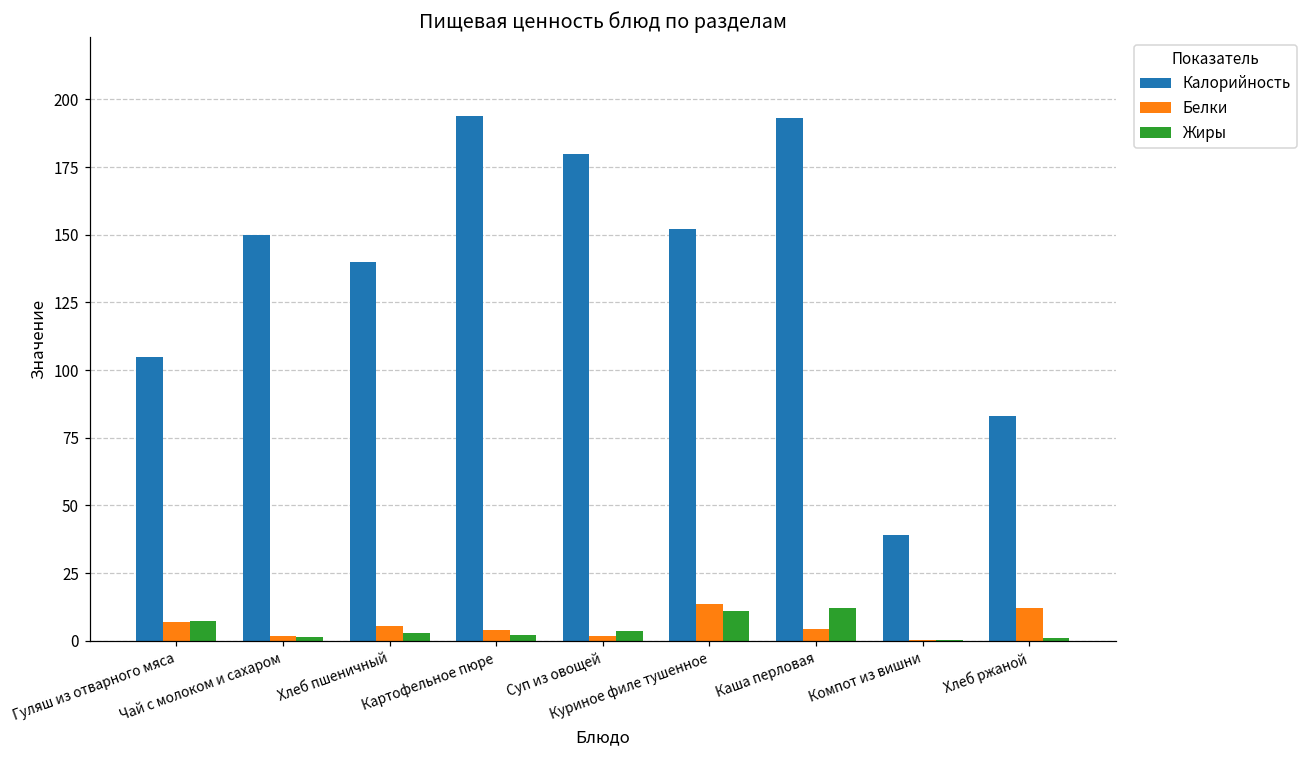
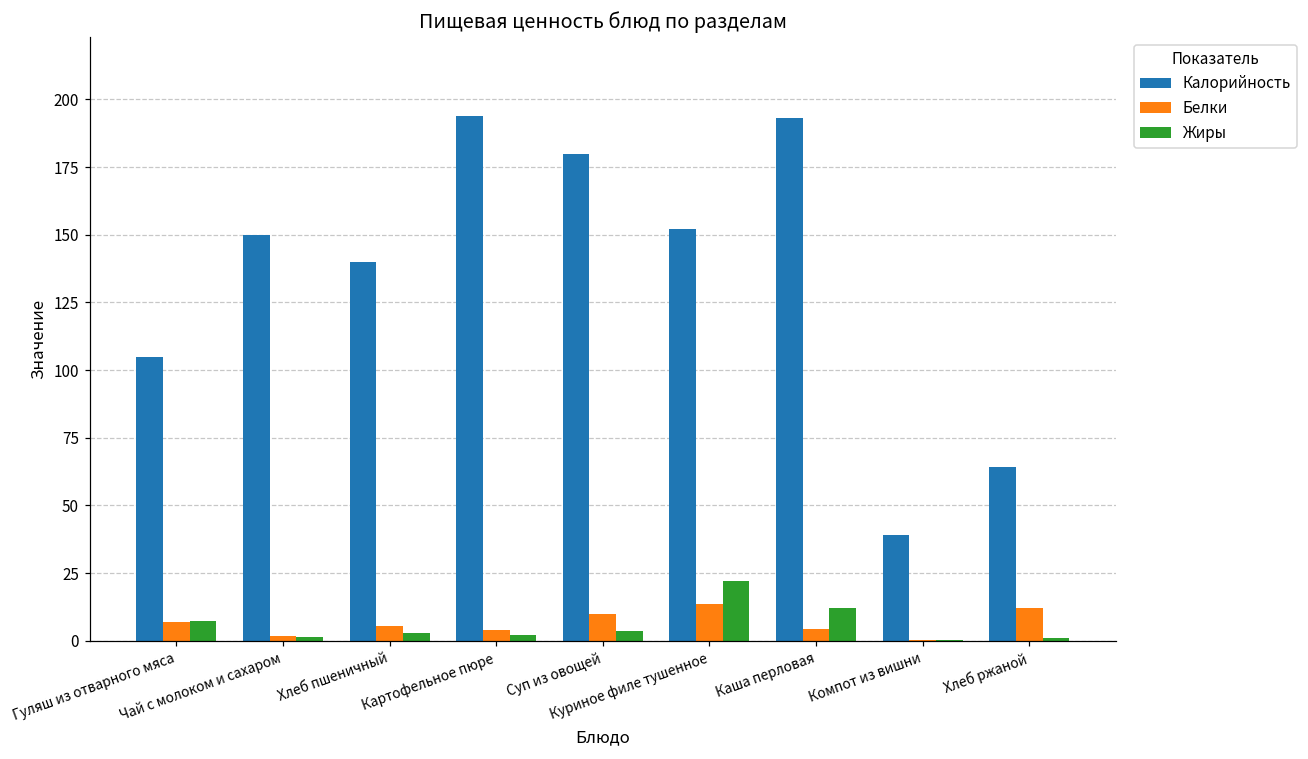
  {
    "Калорийность": {
      "Гуляш из отварного мяса": 105,
      "Чай с молоком и сахаром": 150,
      "Хлеб пшеничный": 140,
      "Картофельное пюре": 194,
      "Суп из овощей": 180,
      "Куриное филе тушенное": 152,
      "Каша перловая": 193,
      "Компот из вишни": 39,
-     "Хлеб ржаной": 83
+     "Хлеб ржаной": 64
    },
    "Белки": {
      "Гуляш из отварного мяса": 7,
      "Чай с молоком и сахаром": 2,
      "Хлеб пшеничный": 5,
      "Картофельное пюре": 4,
-     "Суп из овощей": 2,
+     "Суп из овощей": 10,
      "Куриное филе тушенное": 14,
      "Каша перловая": 4,
      "Хлеб ржаной": 12
    },
    "Жиры": {
      "Гуляш из отварного мяса": 7,
      "Чай с молоком и сахаром": 1,
      "Хлеб пшеничный": 3,
      "Картофельное пюре": 2,
      "Суп из овощей": 3,
-     "Куриное филе тушенное": 11,
+     "Куриное филе тушенное": 22,
      "Каша перловая": 12,
      "Хлеб ржаной": 1
    }
  }
